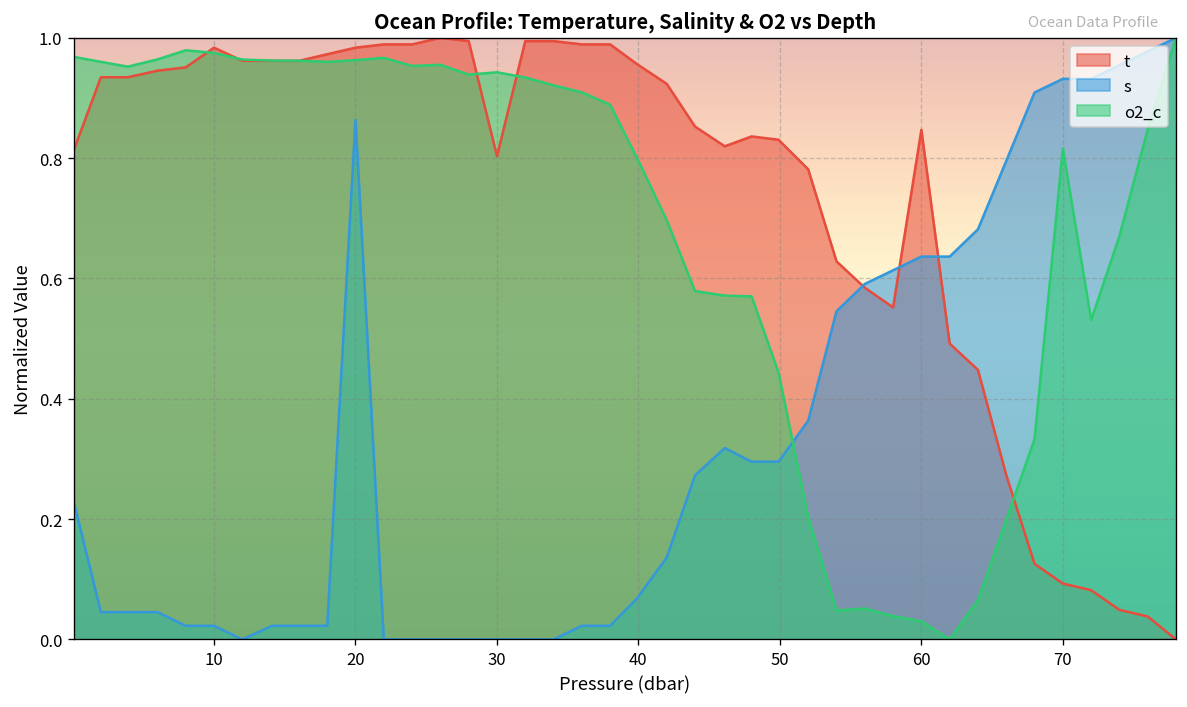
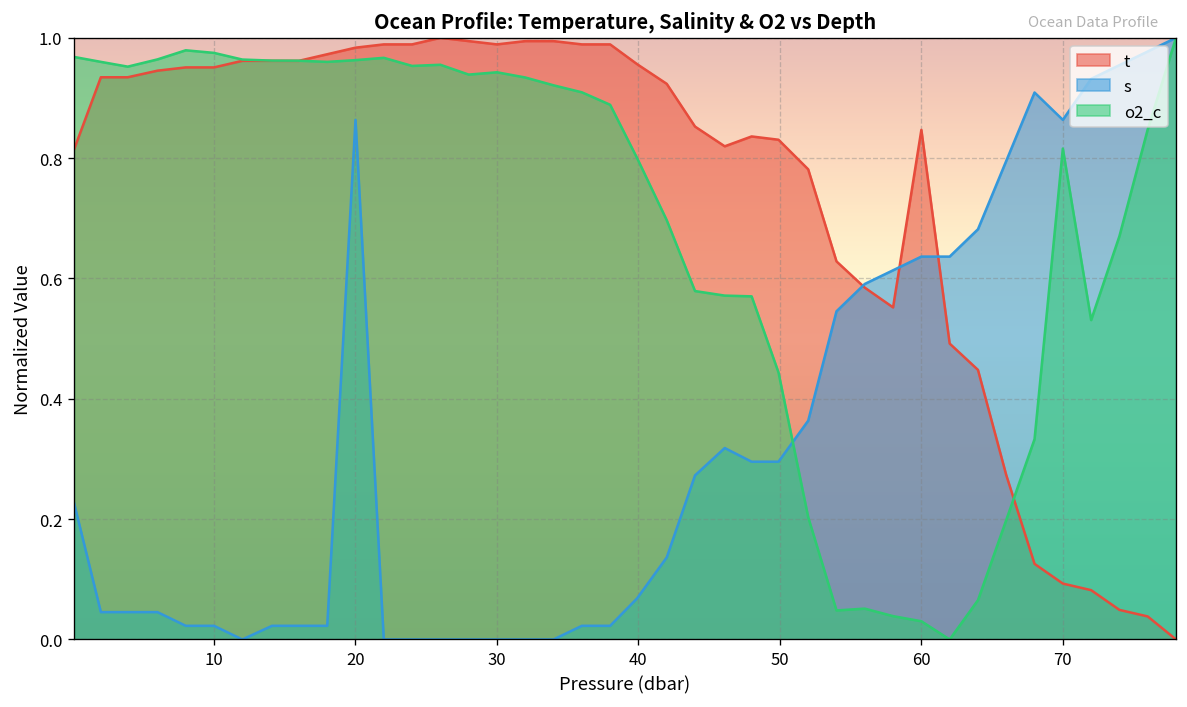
  {
    "t": {
-     "10": 0.98,
+     "10": 0.95,
      "20": 0.98,
-     "30": 0.80,
+     "30": 0.99,
      "60": 0.85,
      "70": 0.09
    },
    "s": {
      "10": 0.02,
      "20": 0.86,
      "30": 0.00,
      "60": 0.64,
-     "70": 0.93
+     "70": 0.86
    },
    "o2_c": {
      "10": 0.97,
      "20": 0.96,
      "30": 0.94,
      "60": 0.03,
      "70": 0.82
    }
  }
